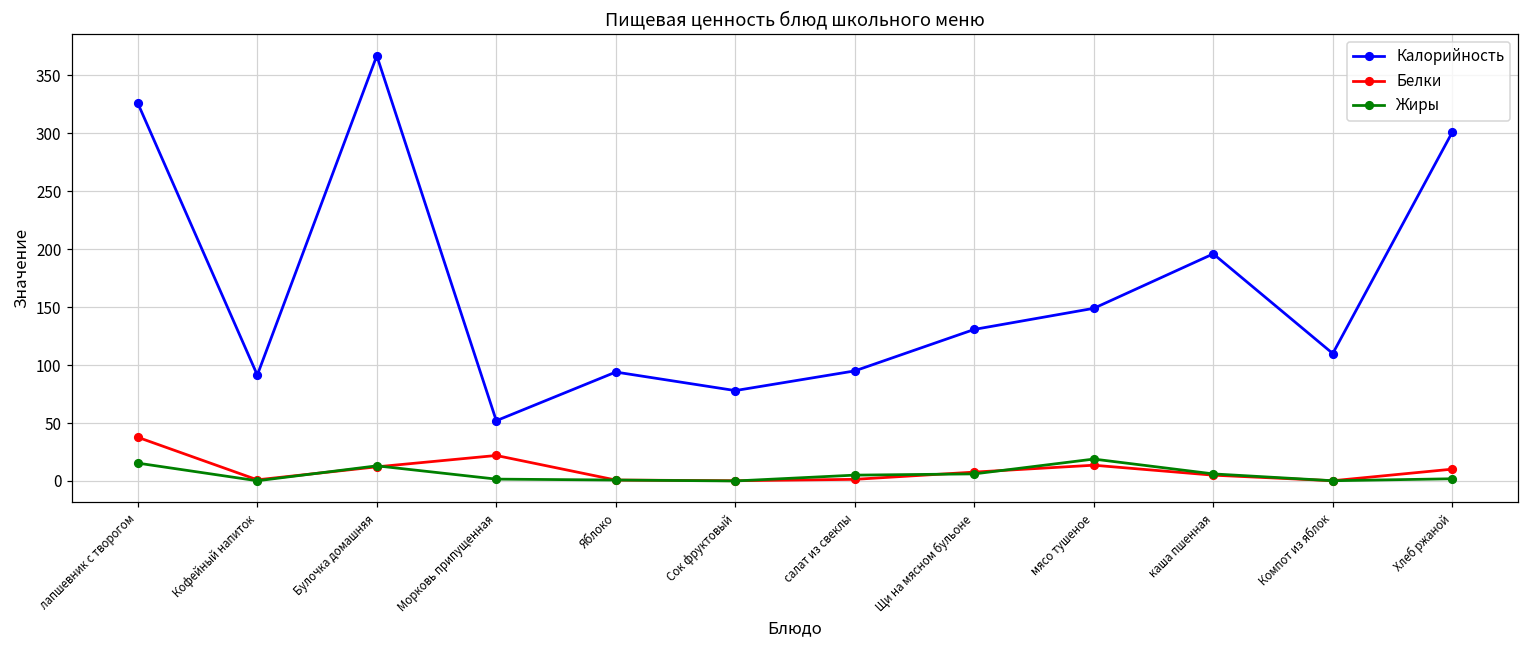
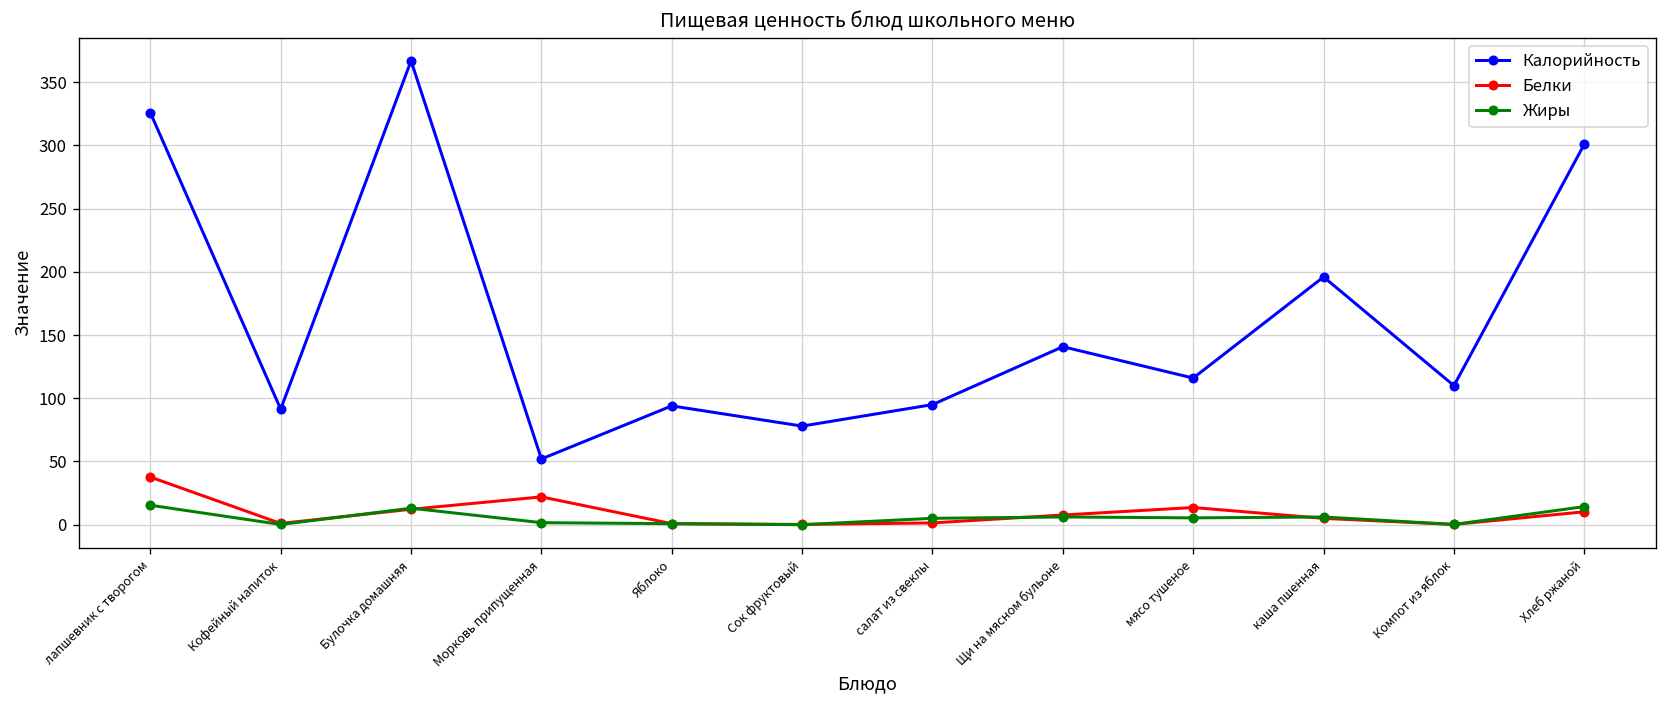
  {
    "Калорийность": {
      "лапшевник с творогом": 326,
      "Кофейный напиток": 91,
      "Булочка домашняя": 367,
      "Морковь припущенная": 52,
      "Яблоко": 94,
      "Сок фруктовый": 78,
      "салат из свеклы": 95,
-     "Щи на мясном бульоне": 131,
-     "мясо тушеное": 149,
+     "Щи на мясном бульоне": 141,
+     "мясо тушеное": 116,
      "каша пшенная": 196,
      "Компот из яблок": 110,
      "Хлеб ржаной": 301
    },
    "Белки": {
      "лапшевник с творогом": 38,
      "Морковь припущенная": 22,
      "салат из свеклы": 1,
      "мясо тушеное": 14,
      "Хлеб ржаной": 10
    },
    "Жиры": {
      "лапшевник с творогом": 15,
      "Морковь припущенная": 2,
      "салат из свеклы": 5,
-     "мясо тушеное": 19,
-     "Хлеб ржаной": 2
+     "мясо тушеное": 5,
+     "Хлеб ржаной": 14
    }
  }
